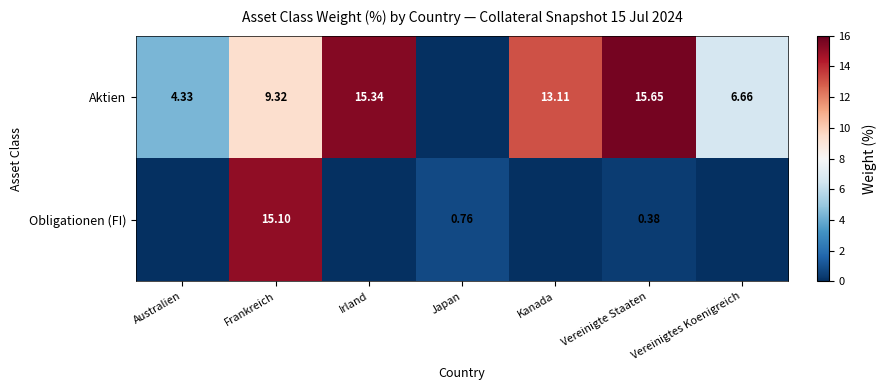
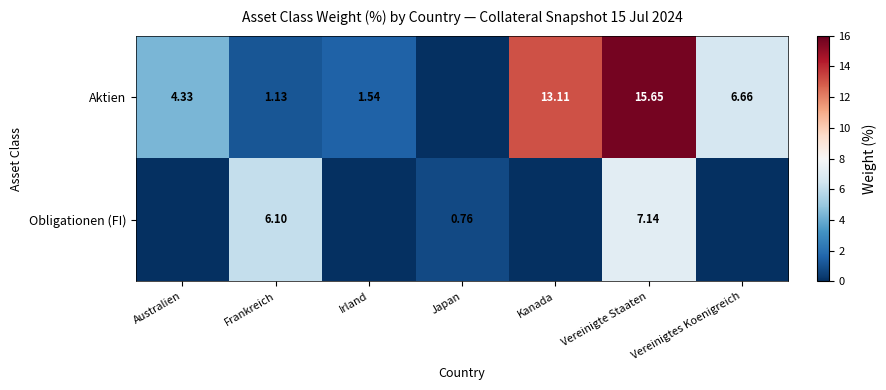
  {
    "Aktien": {
      "Australien": 4.33,
-     "Frankreich": 9.32,
-     "Irland": 15.34,
+     "Frankreich": 1.13,
+     "Irland": 1.54,
      "Kanada": 13.11,
      "Vereinigte Staaten": 15.65,
      "Vereinigtes Koenigreich": 6.66
    },
    "Obligationen (FI)": {
-     "Frankreich": 15.10,
+     "Frankreich": 6.10,
      "Japan": 0.76,
-     "Vereinigte Staaten": 0.38
+     "Vereinigte Staaten": 7.14
    }
  }
